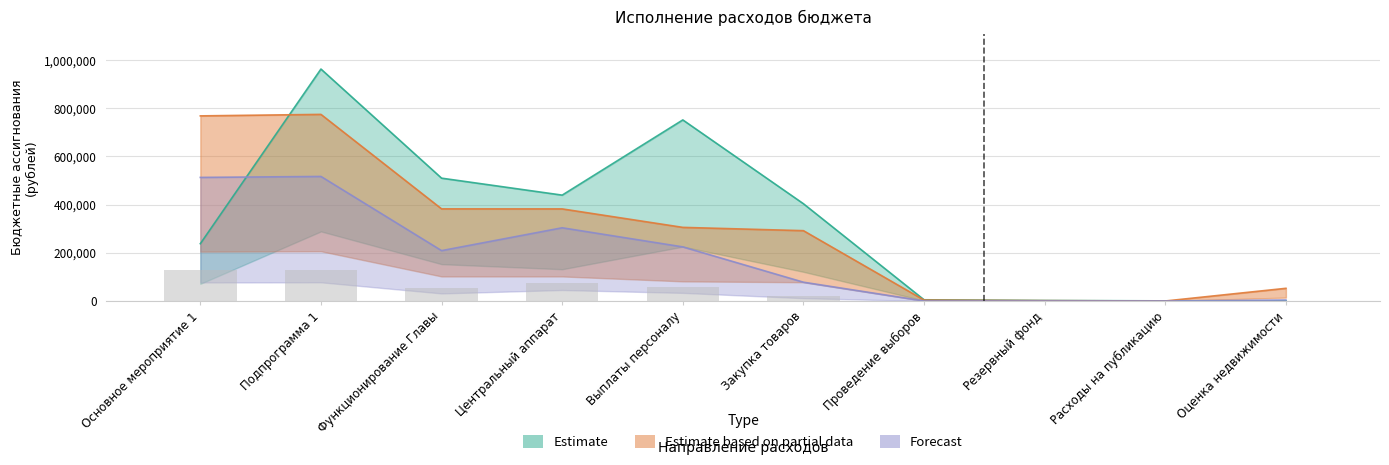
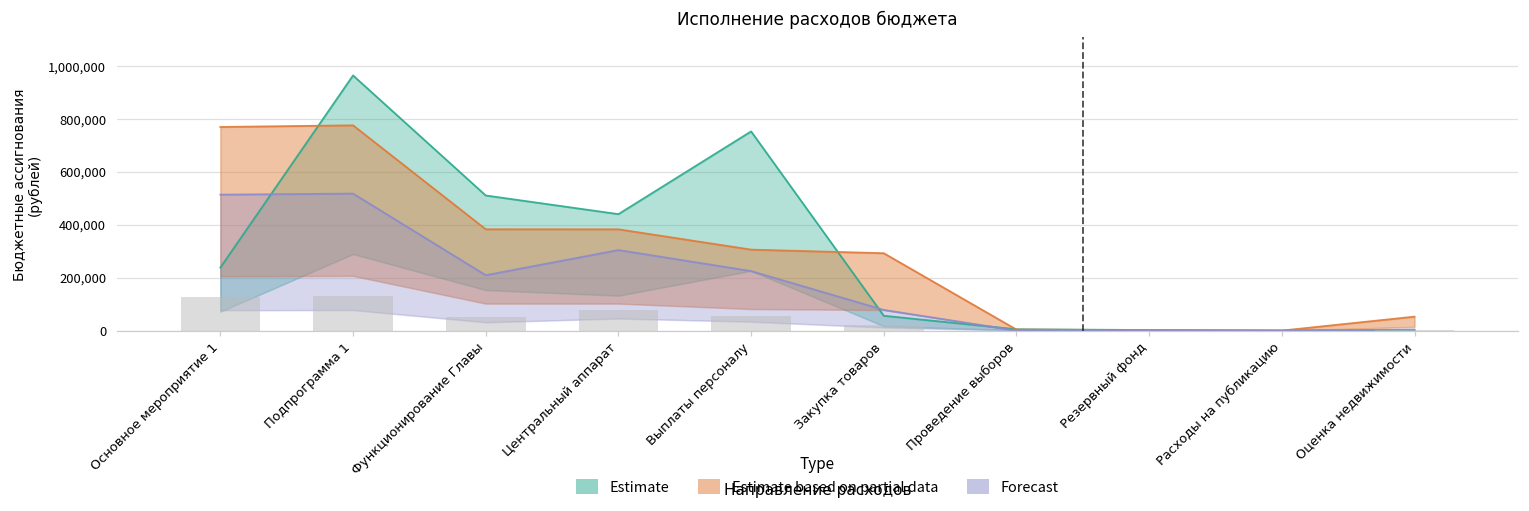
  {
    "Estimate": {
      "Основное мероприятие 1": "240,000",
      "Подпрограмма 1": "960,000",
      "Функционирование Главы": "510,000",
      "Центральный аппарат": "440,000",
      "Выплаты персоналу": "750,000",
-     "Закупка товаров": "400,000"
+     "Закупка товаров": "60,000"
    },
    "Estimate based on partial data": {
      "Основное мероприятие 1": "770,000",
      "Подпрограмма 1": "770,000",
      "Функционирование Главы": "380,000",
      "Центральный аппарат": "380,000",
      "Выплаты персоналу": "310,000",
      "Закупка товаров": "290,000",
      "Оценка недвижимости": "50,000"
    }
  }
